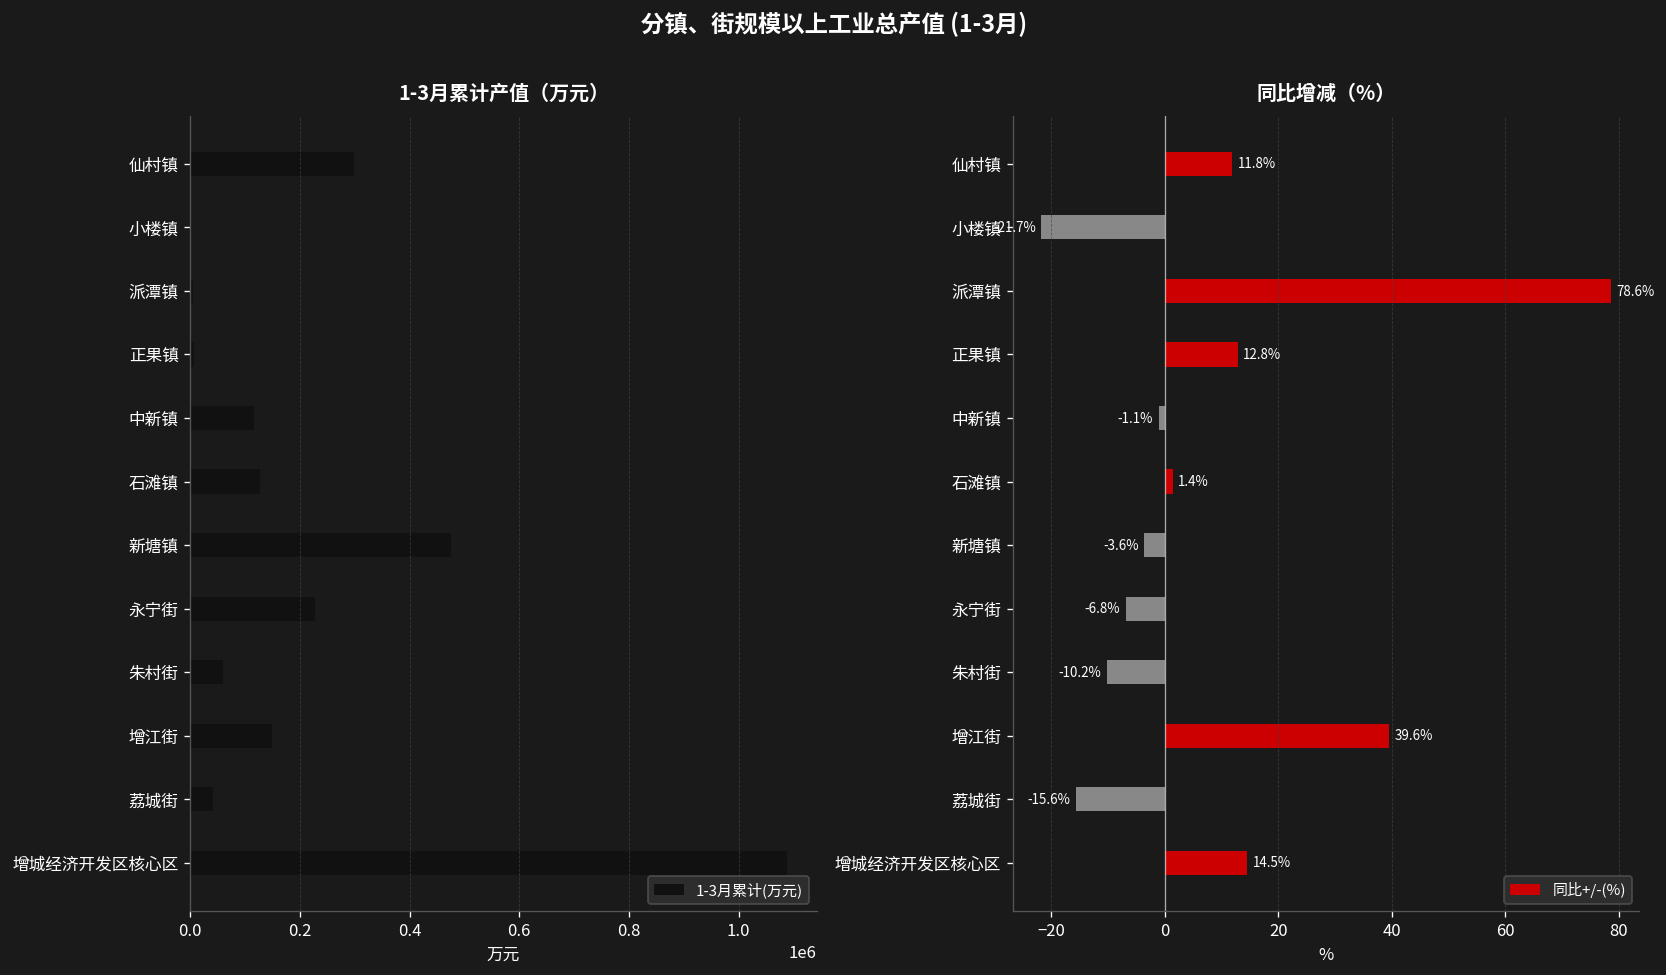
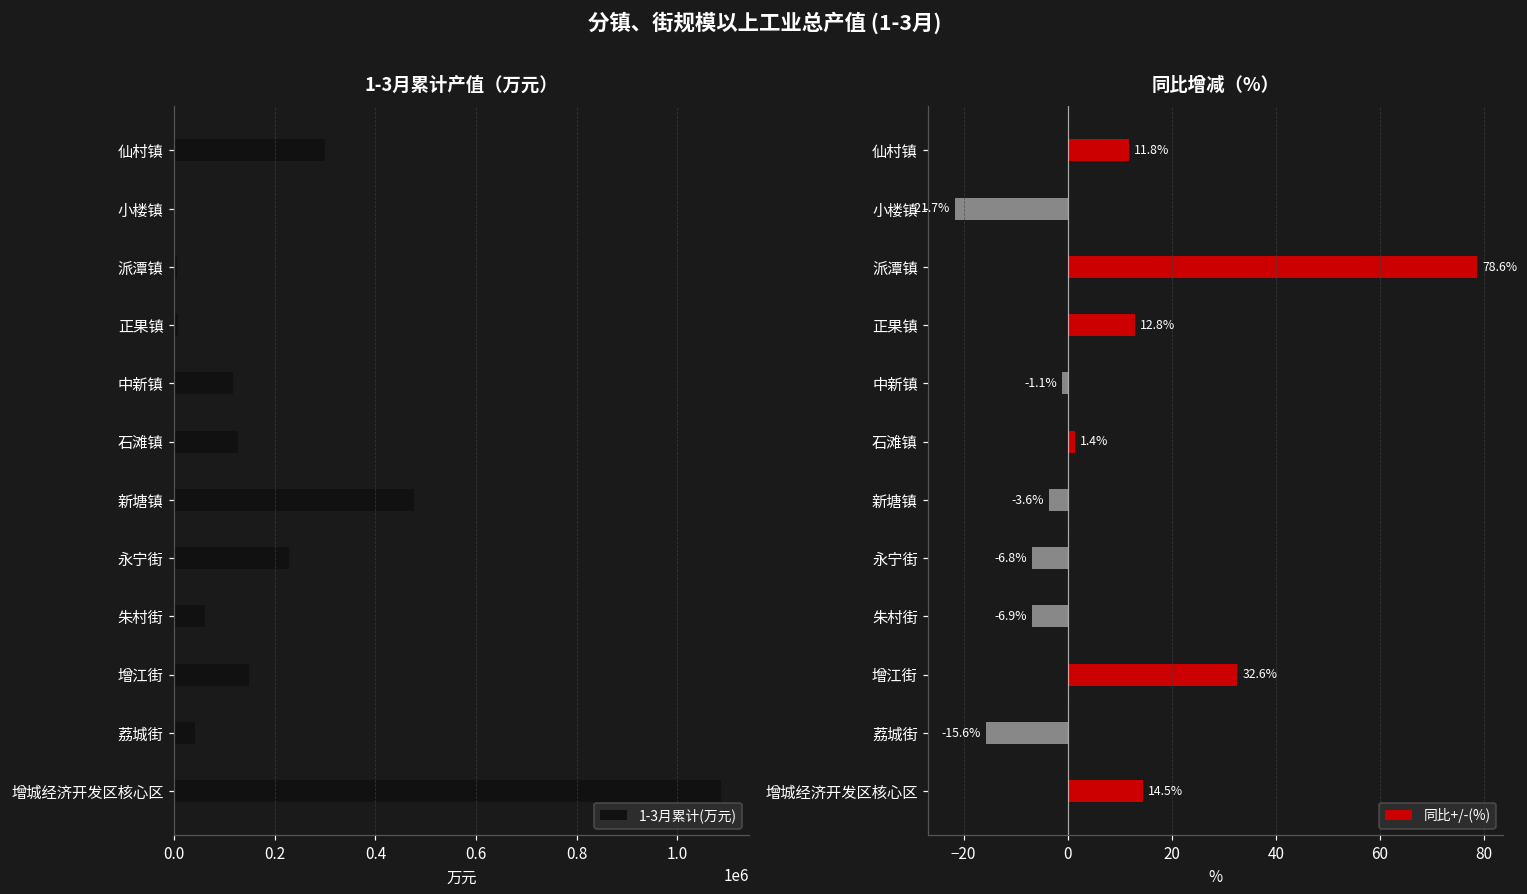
  {
    "1-3月累计产值（万元）": {
      "仙村镇": "300000",
      "正果镇": "10000",
      "中新镇": "120000",
      "石滩镇": "130000",
      "新塘镇": "480000",
      "永宁街": "230000",
      "朱村街": "60000",
      "增江街": "150000",
      "荔城街": "40000",
      "增城经济开发区核心区": "1090000"
    },
    "同比增减（%）": {
      "仙村镇": "11.8%",
      "小楼镇": "-21.7%",
      "派潭镇": "78.6%",
      "正果镇": "12.8%",
      "中新镇": "-1.1%",
      "石滩镇": "1.4%",
      "新塘镇": "-3.6%",
      "永宁街": "-6.8%",
-     "朱村街": "-10.2%",
-     "增江街": "39.6%",
+     "朱村街": "-6.9%",
+     "增江街": "32.6%",
      "荔城街": "-15.6%",
      "增城经济开发区核心区": "14.5%"
    }
  }
